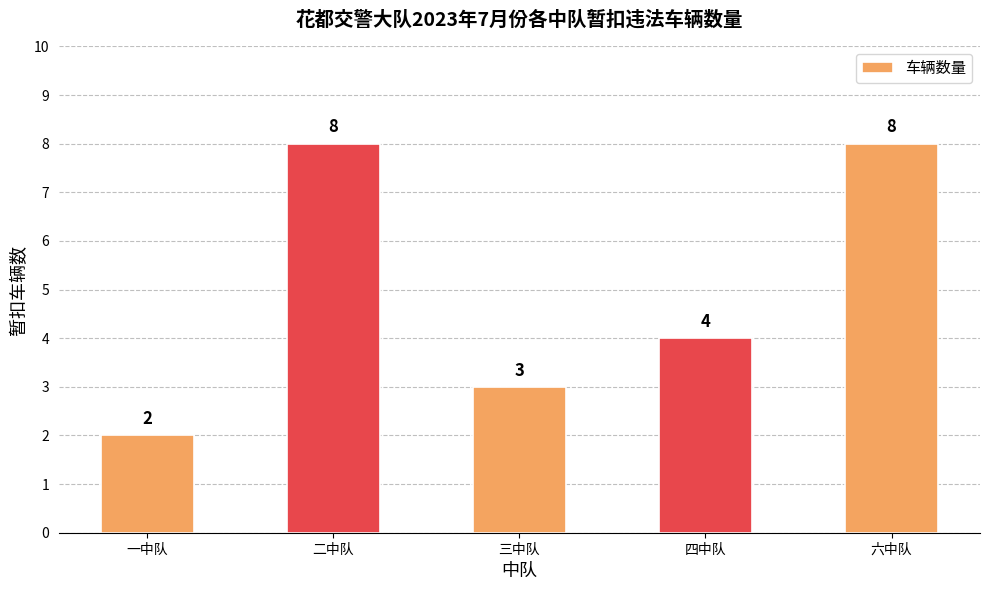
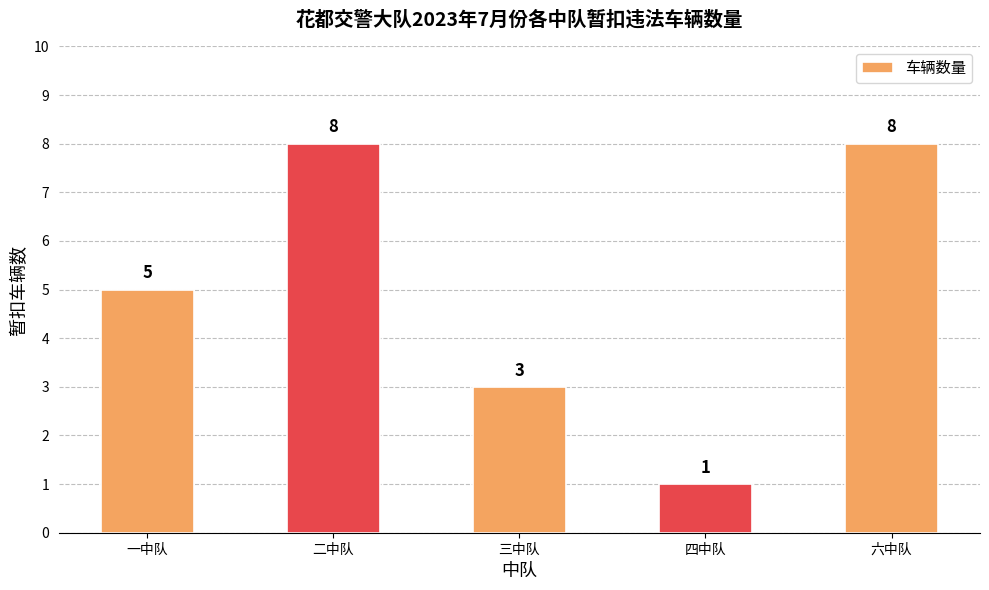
  {
-   "一中队": 2,
+   "一中队": 5,
    "二中队": 8,
    "三中队": 3,
-   "四中队": 4,
+   "四中队": 1,
    "六中队": 8
  }
